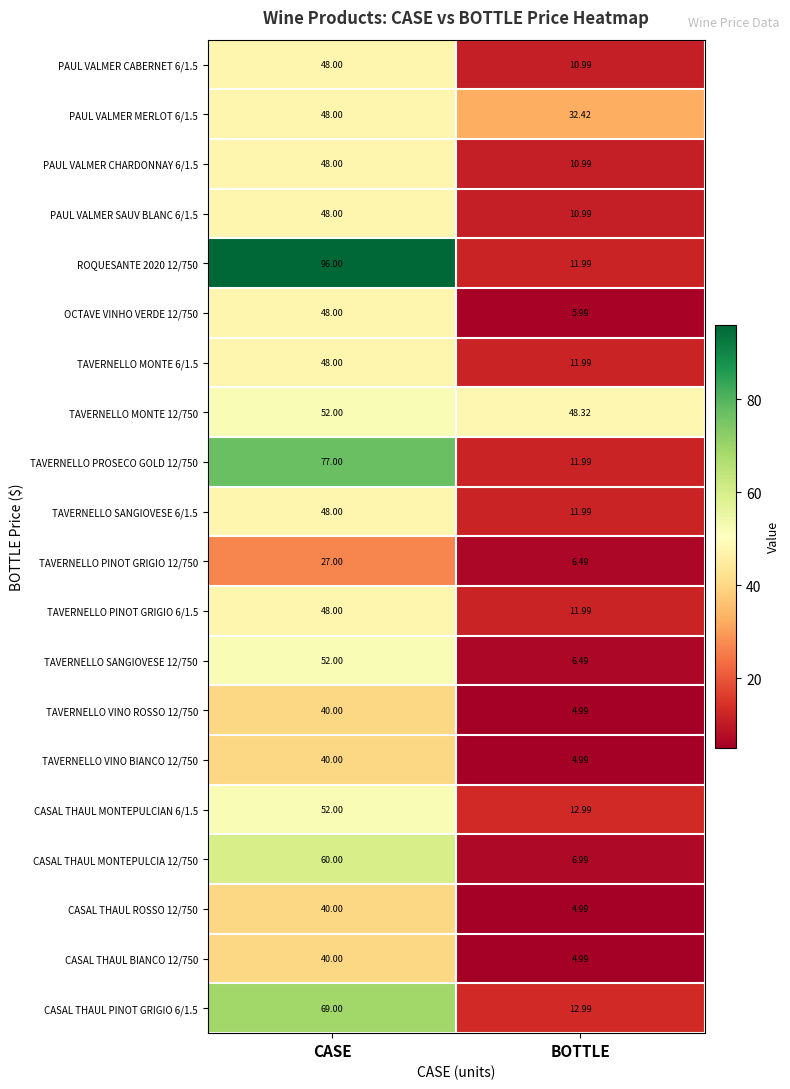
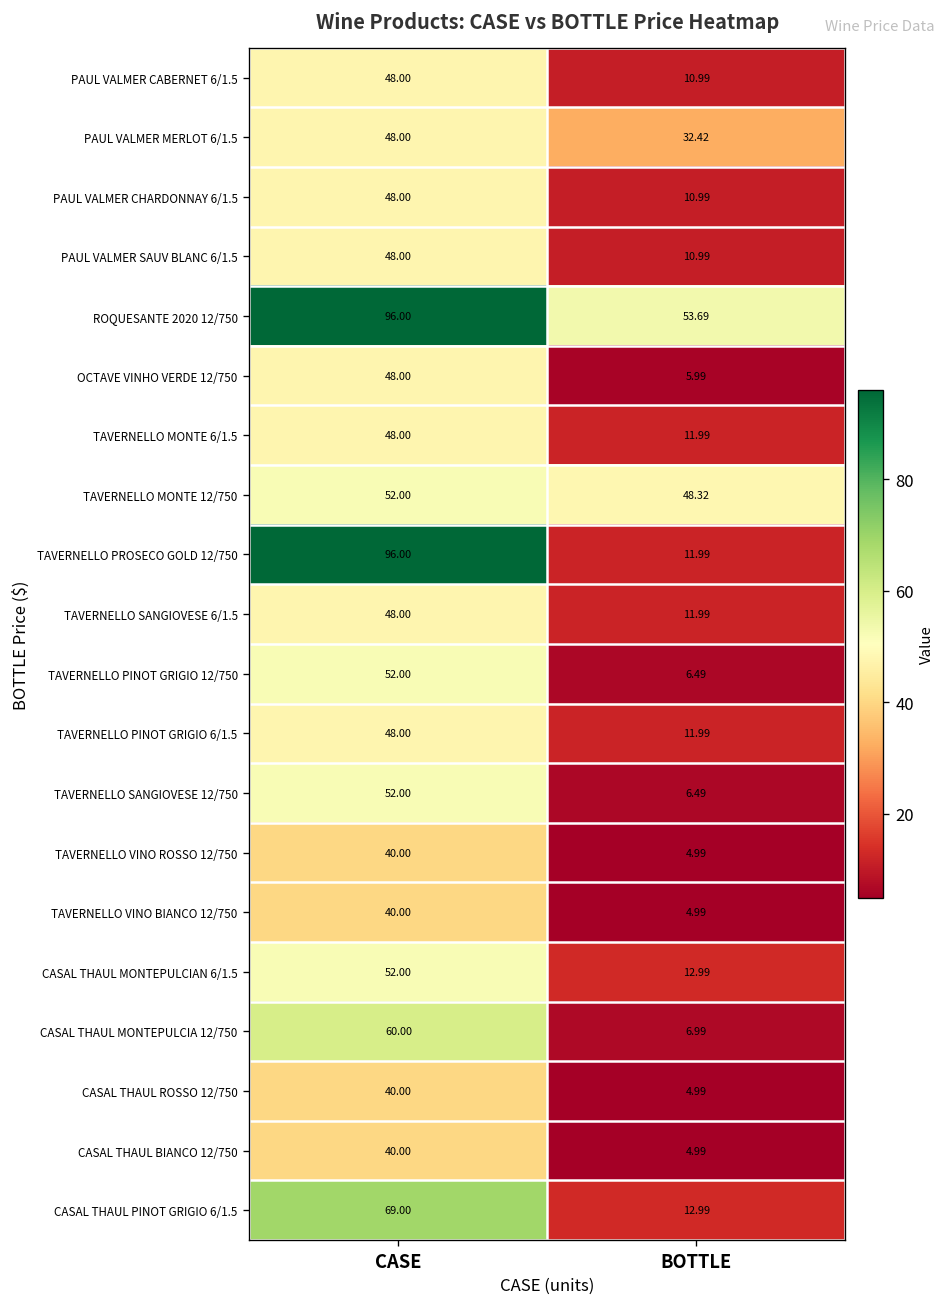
  {
    "PAUL VALMER CABERNET 6/1.5": {
      "CASE": 48.00,
      "BOTTLE": 10.99
    },
    "PAUL VALMER MERLOT 6/1.5": {
      "CASE": 48.00,
      "BOTTLE": 32.42
    },
    "PAUL VALMER CHARDONNAY 6/1.5": {
      "CASE": 48.00,
      "BOTTLE": 10.99
    },
    "PAUL VALMER SAUV BLANC 6/1.5": {
      "CASE": 48.00,
      "BOTTLE": 10.99
    },
    "ROQUESANTE 2020 12/750": {
      "CASE": 96.00,
-     "BOTTLE": 11.99
+     "BOTTLE": 53.69
    },
    "OCTAVE VINHO VERDE 12/750": {
      "CASE": 48.00,
      "BOTTLE": 5.99
    },
    "TAVERNELLO MONTE 6/1.5": {
      "CASE": 48.00,
      "BOTTLE": 11.99
    },
    "TAVERNELLO MONTE 12/750": {
      "CASE": 52.00,
      "BOTTLE": 48.32
    },
    "TAVERNELLO PROSECO GOLD 12/750": {
-     "CASE": 77.00,
+     "CASE": 96.00,
      "BOTTLE": 11.99
    },
    "TAVERNELLO SANGIOVESE 6/1.5": {
      "CASE": 48.00,
      "BOTTLE": 11.99
    },
    "TAVERNELLO PINOT GRIGIO 12/750": {
-     "CASE": 27.00,
+     "CASE": 52.00,
      "BOTTLE": 6.49
    },
    "TAVERNELLO PINOT GRIGIO 6/1.5": {
      "CASE": 48.00,
      "BOTTLE": 11.99
    },
    "TAVERNELLO SANGIOVESE 12/750": {
      "CASE": 52.00,
      "BOTTLE": 6.49
    },
    "TAVERNELLO VINO ROSSO 12/750": {
      "CASE": 40.00,
      "BOTTLE": 4.99
    },
    "TAVERNELLO VINO BIANCO 12/750": {
      "CASE": 40.00,
      "BOTTLE": 4.99
    },
    "CASAL THAUL MONTEPULCIAN 6/1.5": {
      "CASE": 52.00,
      "BOTTLE": 12.99
    },
    "CASAL THAUL MONTEPULCIA 12/750": {
      "CASE": 60.00,
      "BOTTLE": 6.99
    },
    "CASAL THAUL ROSSO 12/750": {
      "CASE": 40.00,
      "BOTTLE": 4.99
    },
    "CASAL THAUL BIANCO 12/750": {
      "CASE": 40.00,
      "BOTTLE": 4.99
    },
    "CASAL THAUL PINOT GRIGIO 6/1.5": {
      "CASE": 69.00,
      "BOTTLE": 12.99
    }
  }
